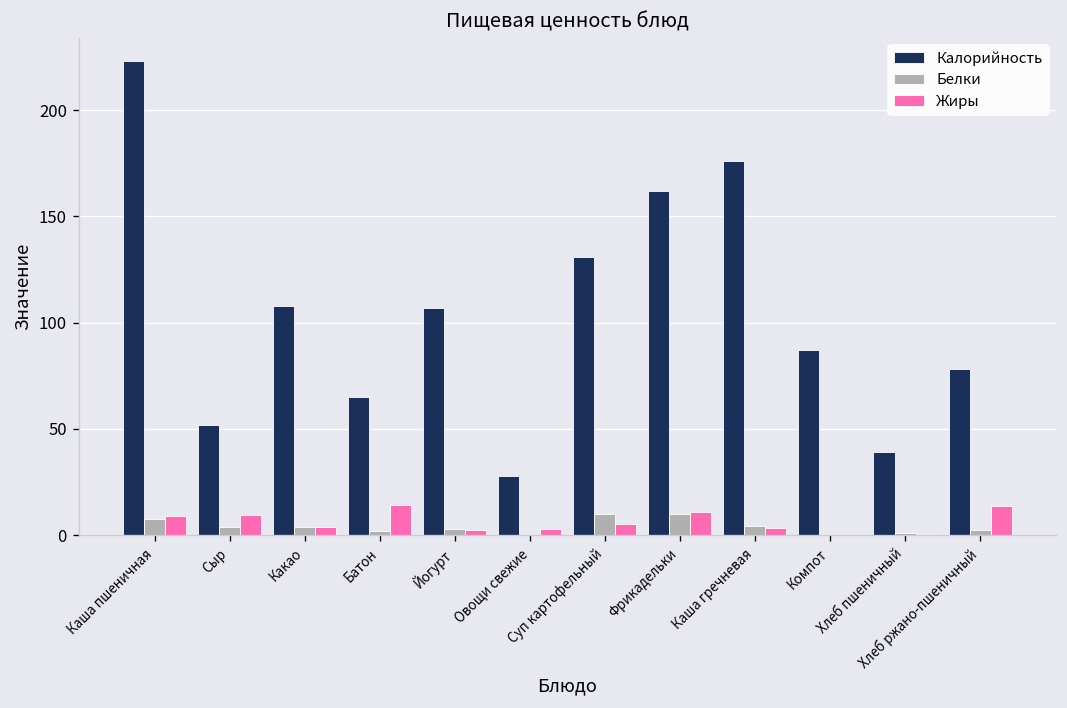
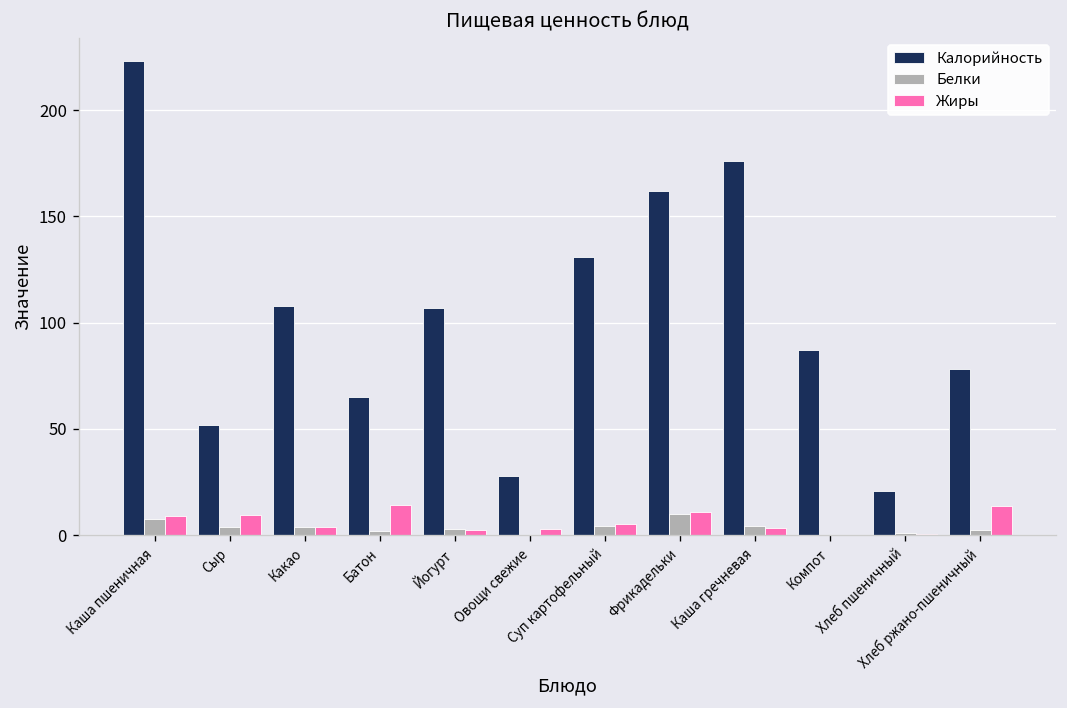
  {
    "Калорийность": {
      "Каша пшеничная": 223,
      "Сыр": 52,
      "Какао": 108,
      "Батон": 65,
      "Йогурт": 107,
      "Овощи свежие": 28,
      "Суп картофельный": 131,
      "Фрикадельки": 162,
      "Каша гречневая": 176,
      "Компот": 87,
-     "Хлеб пшеничный": 39,
+     "Хлеб пшеничный": 21,
      "Хлеб ржано-пшеничный": 78
    },
    "Белки": {
      "Каша пшеничная": 8,
      "Сыр": 4,
      "Какао": 4,
      "Батон": 2,
      "Йогурт": 3,
-     "Суп картофельный": 10,
+     "Суп картофельный": 4,
      "Фрикадельки": 10,
      "Каша гречневая": 4,
      "Хлеб ржано-пшеничный": 3
    },
    "Жиры": {
      "Каша пшеничная": 9,
      "Сыр": 9,
      "Какао": 4,
      "Батон": 14,
      "Йогурт": 3,
      "Овощи свежие": 3,
      "Суп картофельный": 5,
      "Фрикадельки": 11,
      "Каша гречневая": 3,
      "Хлеб ржано-пшеничный": 14
    }
  }
